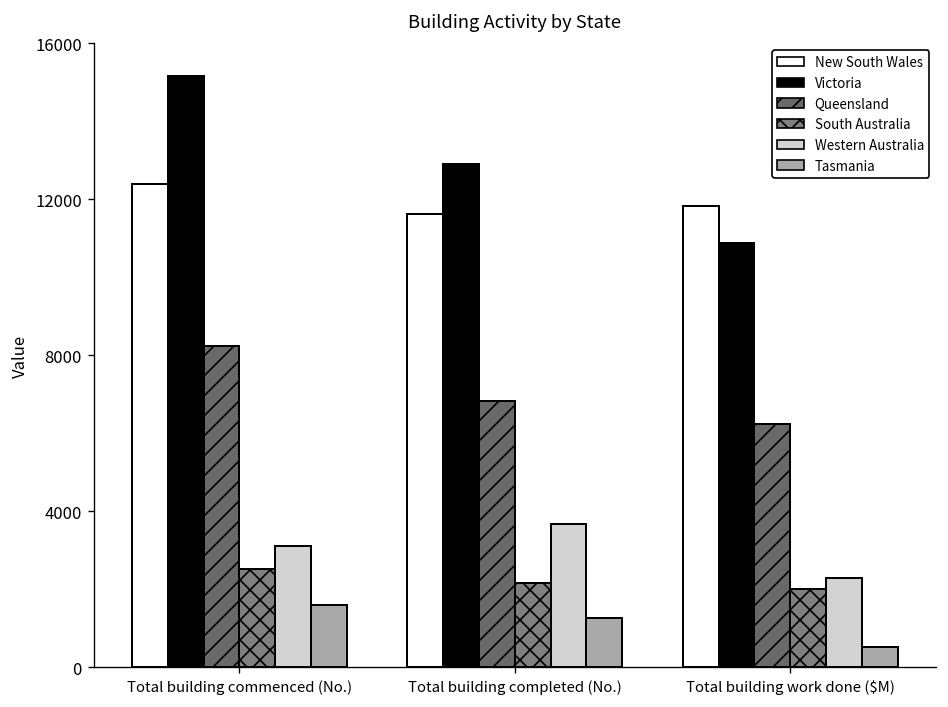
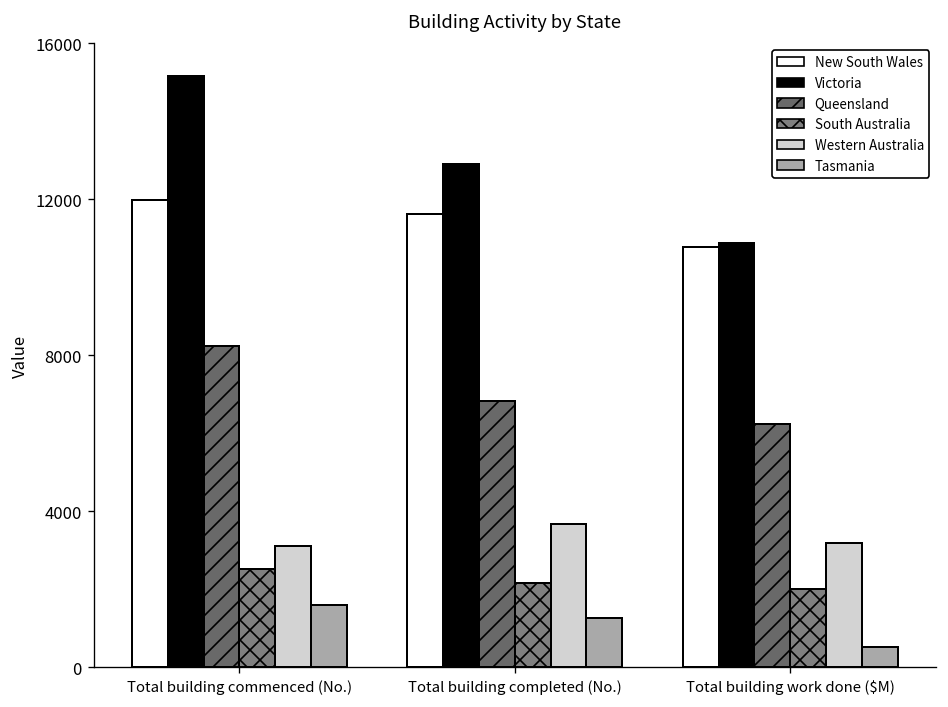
  {
    "New South Wales": {
-     "Total building commenced (No.)": 12400,
+     "Total building commenced (No.)": 12000,
      "Total building completed (No.)": 11600,
-     "Total building work done ($M)": 11800
+     "Total building work done ($M)": 10800
    },
    "Victoria": {
      "Total building commenced (No.)": 15100,
      "Total building completed (No.)": 12900,
      "Total building work done ($M)": 10900
    },
    "Western Australia": {
      "Total building commenced (No.)": 3100,
      "Total building completed (No.)": 3700,
-     "Total building work done ($M)": 2300
+     "Total building work done ($M)": 3200
    },
    "Tasmania": {
      "Total building commenced (No.)": 1600,
      "Total building completed (No.)": 1300,
      "Total building work done ($M)": 500
    }
  }
